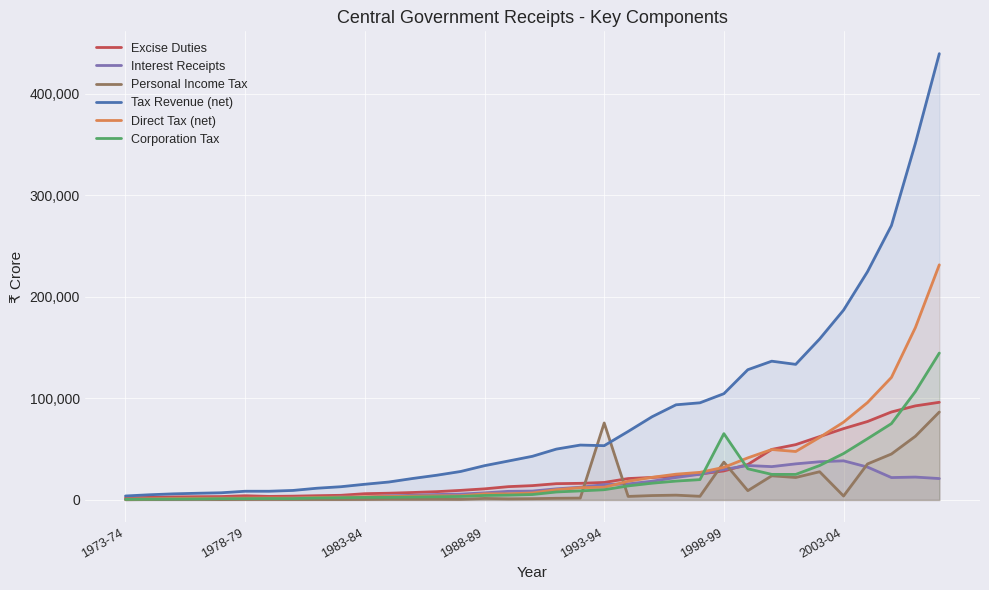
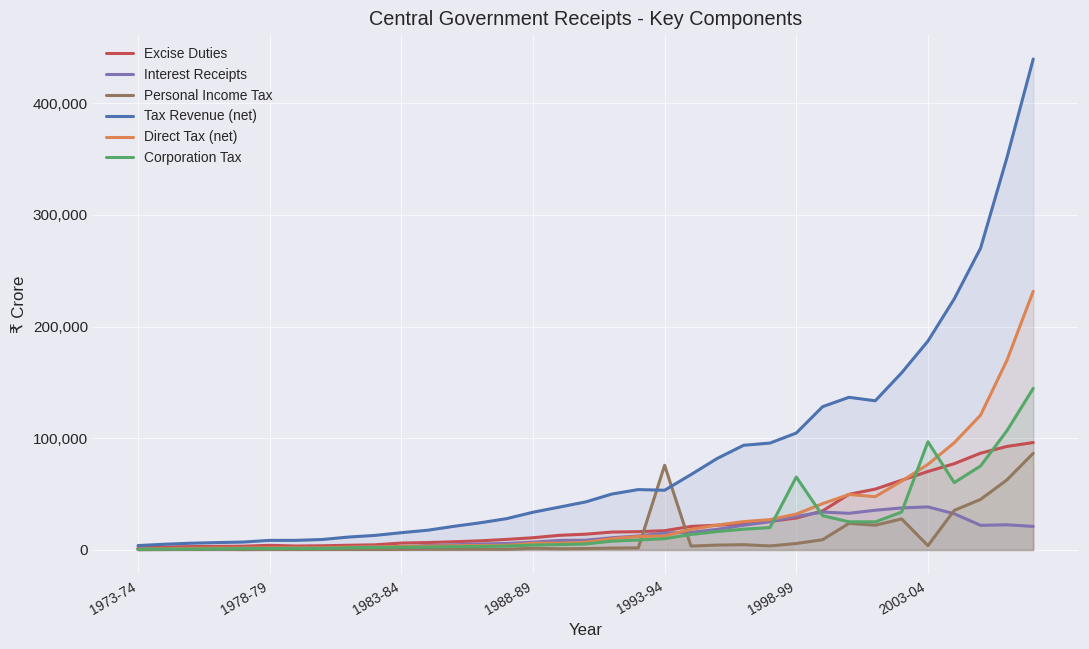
  {
    "Personal Income Tax": {
      "1988-89": "1,000",
      "1993-94": "76,000",
-     "1998-99": "37,000",
+     "1998-99": "6,000",
      "2003-04": "4,000"
    },
    "Corporation Tax": {
      "1998-99": "65,000",
-     "2003-04": "46,000"
+     "2003-04": "97,000"
    }
  }
